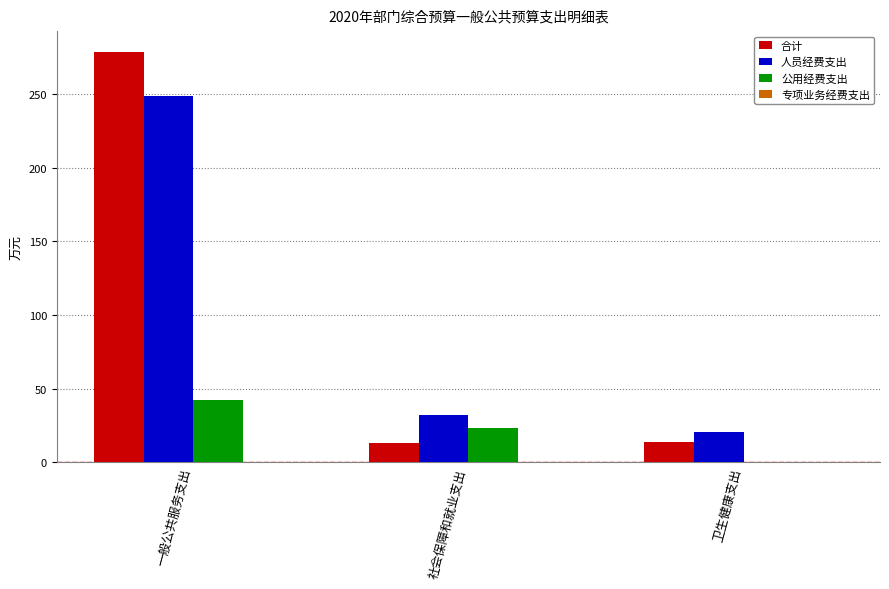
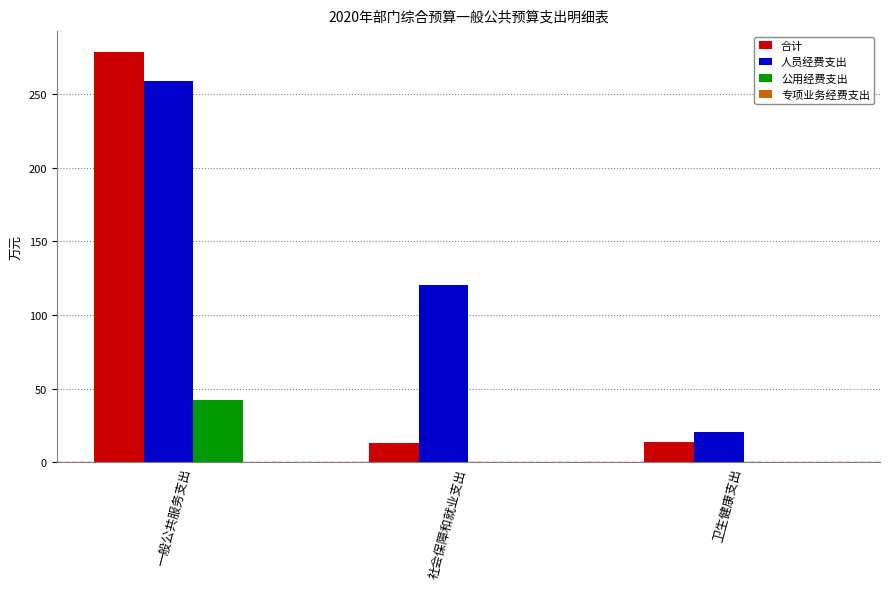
  {
    "合计": {
      "一般公共服务支出": 279,
      "社会保障和就业支出": 13,
      "卫生健康支出": 14
    },
    "人员经费支出": {
-     "一般公共服务支出": 249,
-     "社会保障和就业支出": 32,
+     "一般公共服务支出": 259,
+     "社会保障和就业支出": 120,
      "卫生健康支出": 20
    },
    "公用经费支出": {
      "一般公共服务支出": 42,
-     "社会保障和就业支出": 23,
+     "社会保障和就业支出": 0,
      "卫生健康支出": 0
    },
    "专项业务经费支出": {
      "一般公共服务支出": 0,
      "社会保障和就业支出": 0,
      "卫生健康支出": 0
    }
  }
